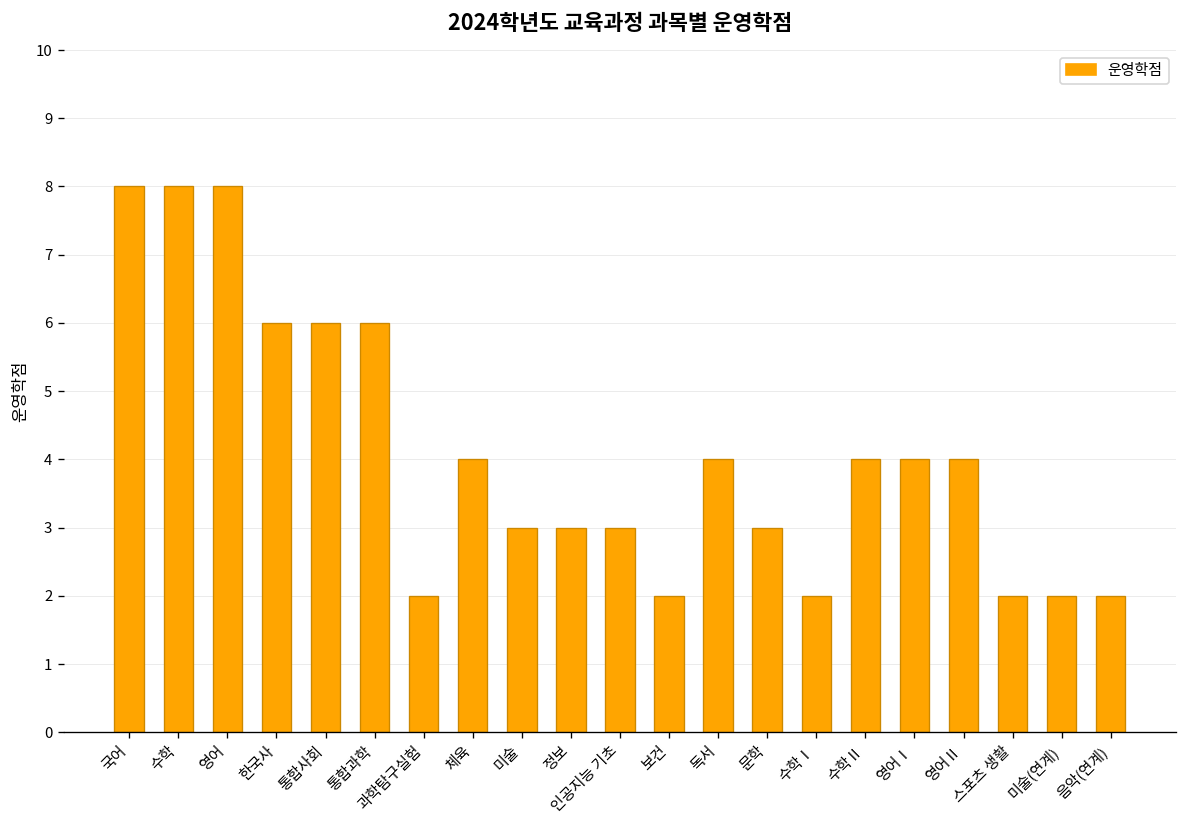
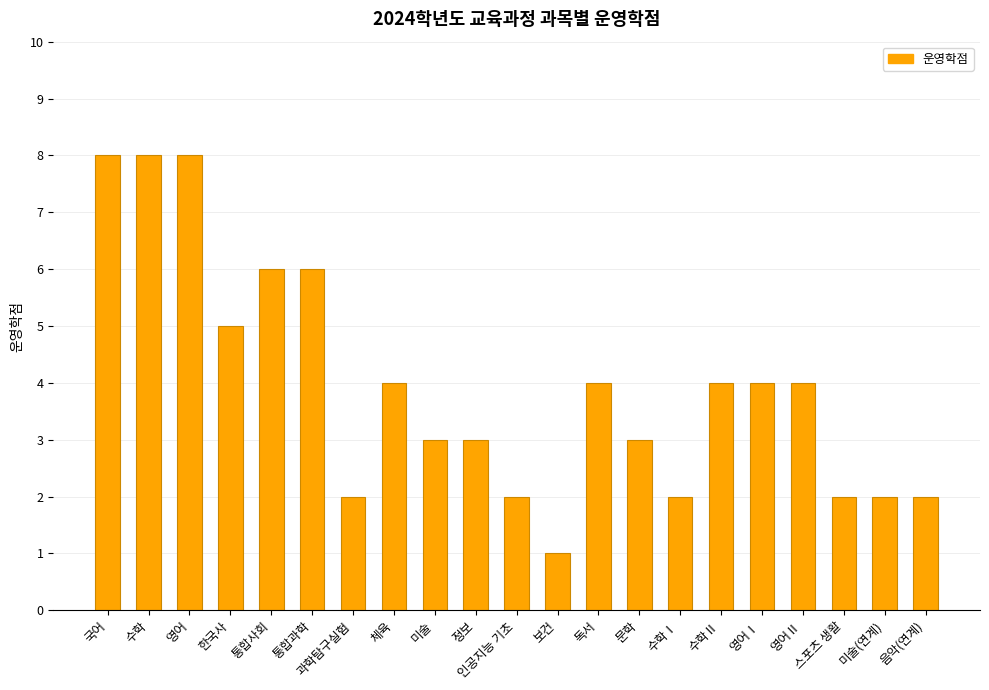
  {
    "국어": 8,
    "수학": 8,
    "영어": 8,
-   "한국사": 6,
+   "한국사": 5,
    "통합사회": 6,
    "통합과학": 6,
    "과학탐구실험": 2,
    "체육": 4,
    "미술": 3,
    "정보": 3,
-   "인공지능 기초": 3,
-   "보건": 2,
+   "인공지능 기초": 2,
+   "보건": 1,
    "독서": 4,
    "문학": 3,
    "수학Ⅰ": 2,
    "수학Ⅱ": 4,
    "영어Ⅰ": 4,
    "영어Ⅱ": 4,
    "스포츠 생활": 2,
    "미술(연계)": 2,
    "음악(연계)": 2
  }
